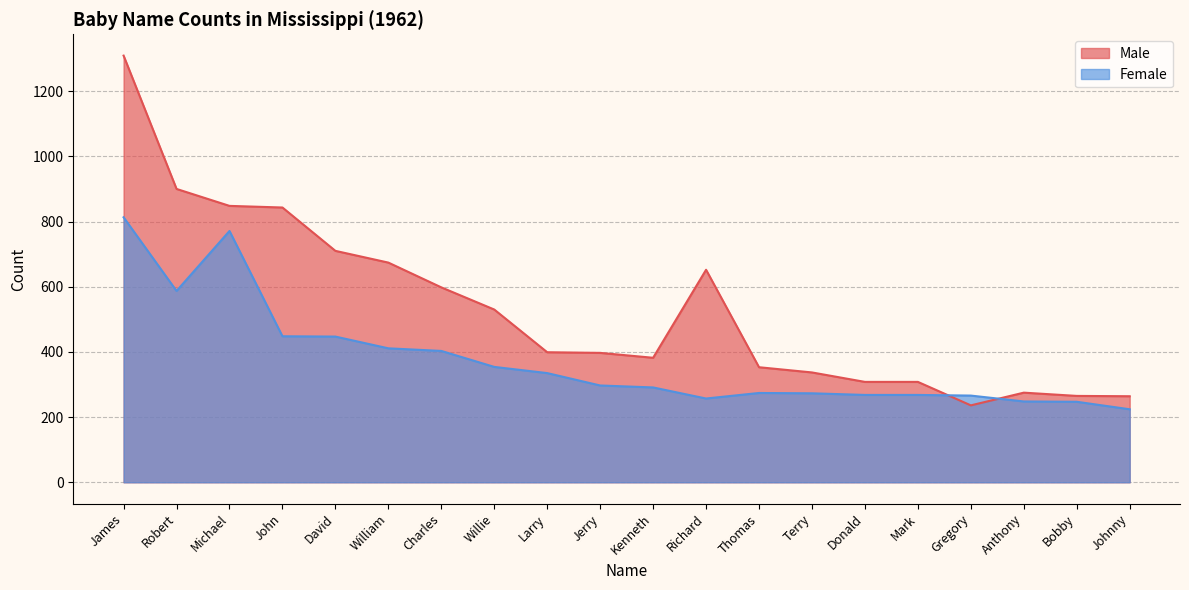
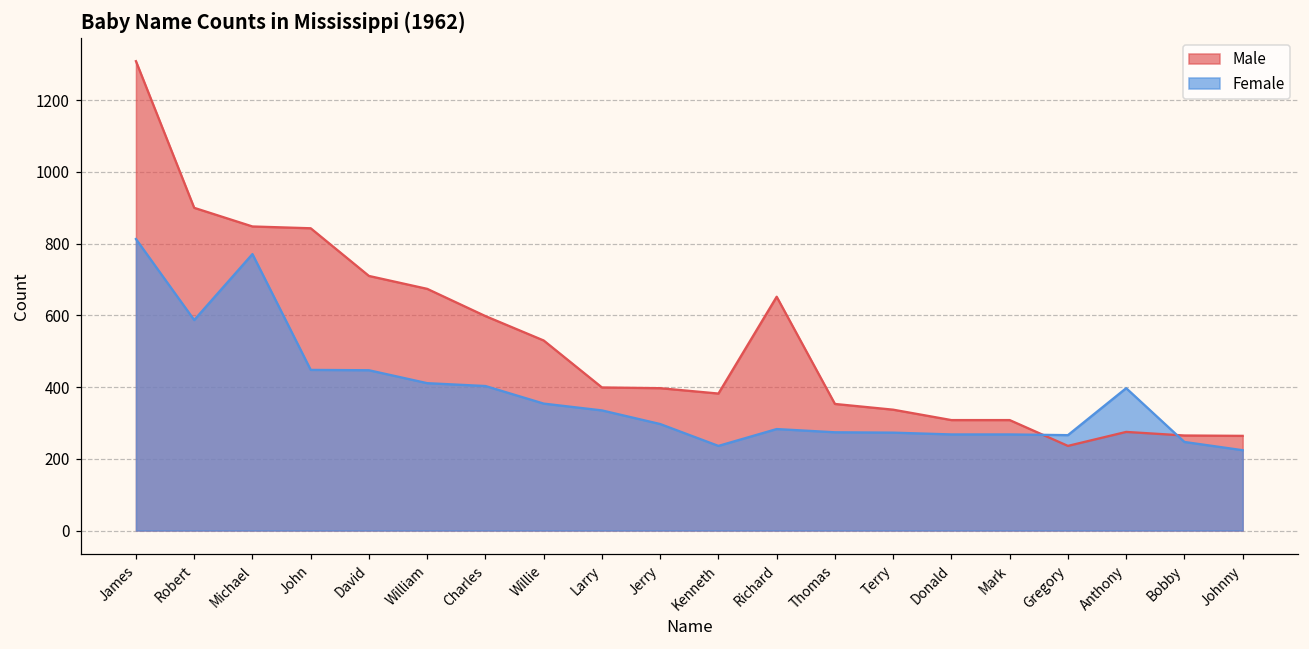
  {
    "Male": {
      "James": 1310,
      "Robert": 900,
      "Michael": 850,
      "John": 840,
      "David": 710,
      "William": 670,
      "Charles": 600,
      "Willie": 530,
      "Larry": 400,
      "Jerry": 400,
      "Kenneth": 380,
      "Richard": 650,
      "Thomas": 350,
      "Terry": 340,
      "Donald": 310,
      "Mark": 310,
      "Gregory": 240,
      "Anthony": 280,
      "Bobby": 270,
      "Johnny": 260
    },
    "Female": {
      "James": 810,
      "Robert": 590,
      "Michael": 770,
      "John": 450,
      "David": 450,
      "William": 410,
      "Charles": 400,
      "Willie": 350,
      "Larry": 340,
      "Jerry": 300,
-     "Kenneth": 290,
-     "Richard": 260,
+     "Kenneth": 240,
+     "Richard": 280,
      "Thomas": 270,
      "Terry": 270,
      "Donald": 270,
      "Mark": 270,
      "Gregory": 270,
-     "Anthony": 250,
+     "Anthony": 400,
      "Bobby": 250,
      "Johnny": 220
    }
  }
